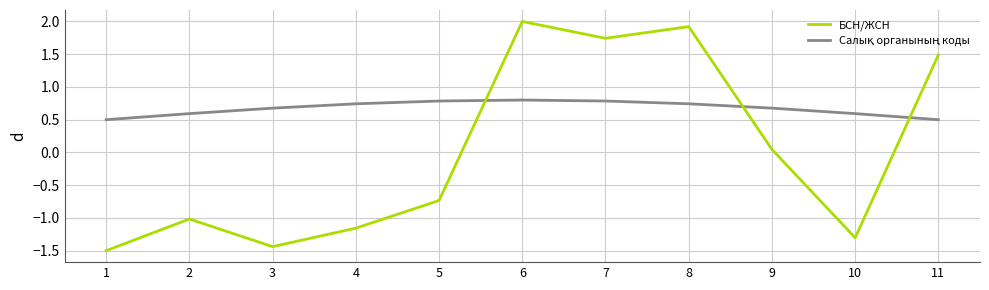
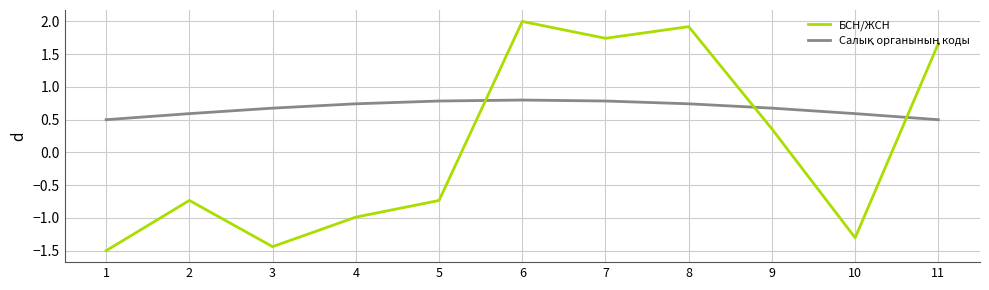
  {
    "БСН/ЖСН": {
      "1": -1.5,
-     "2": -1.0,
+     "2": -0.7,
      "3": -1.4,
-     "4": -1.2,
+     "4": -1.0,
      "5": -0.7,
      "6": 2.0,
      "7": 1.7,
      "8": 1.9,
-     "9": 0.0,
+     "9": 0.4,
      "10": -1.3,
-     "11": 1.5
+     "11": 1.7
    },
    "Салық органының коды": {
      "1": 0.5,
      "2": 0.6,
      "3": 0.7,
      "4": 0.7,
      "5": 0.8,
      "6": 0.8,
      "7": 0.8,
      "8": 0.7,
      "9": 0.7,
      "10": 0.6,
      "11": 0.5
    }
  }
